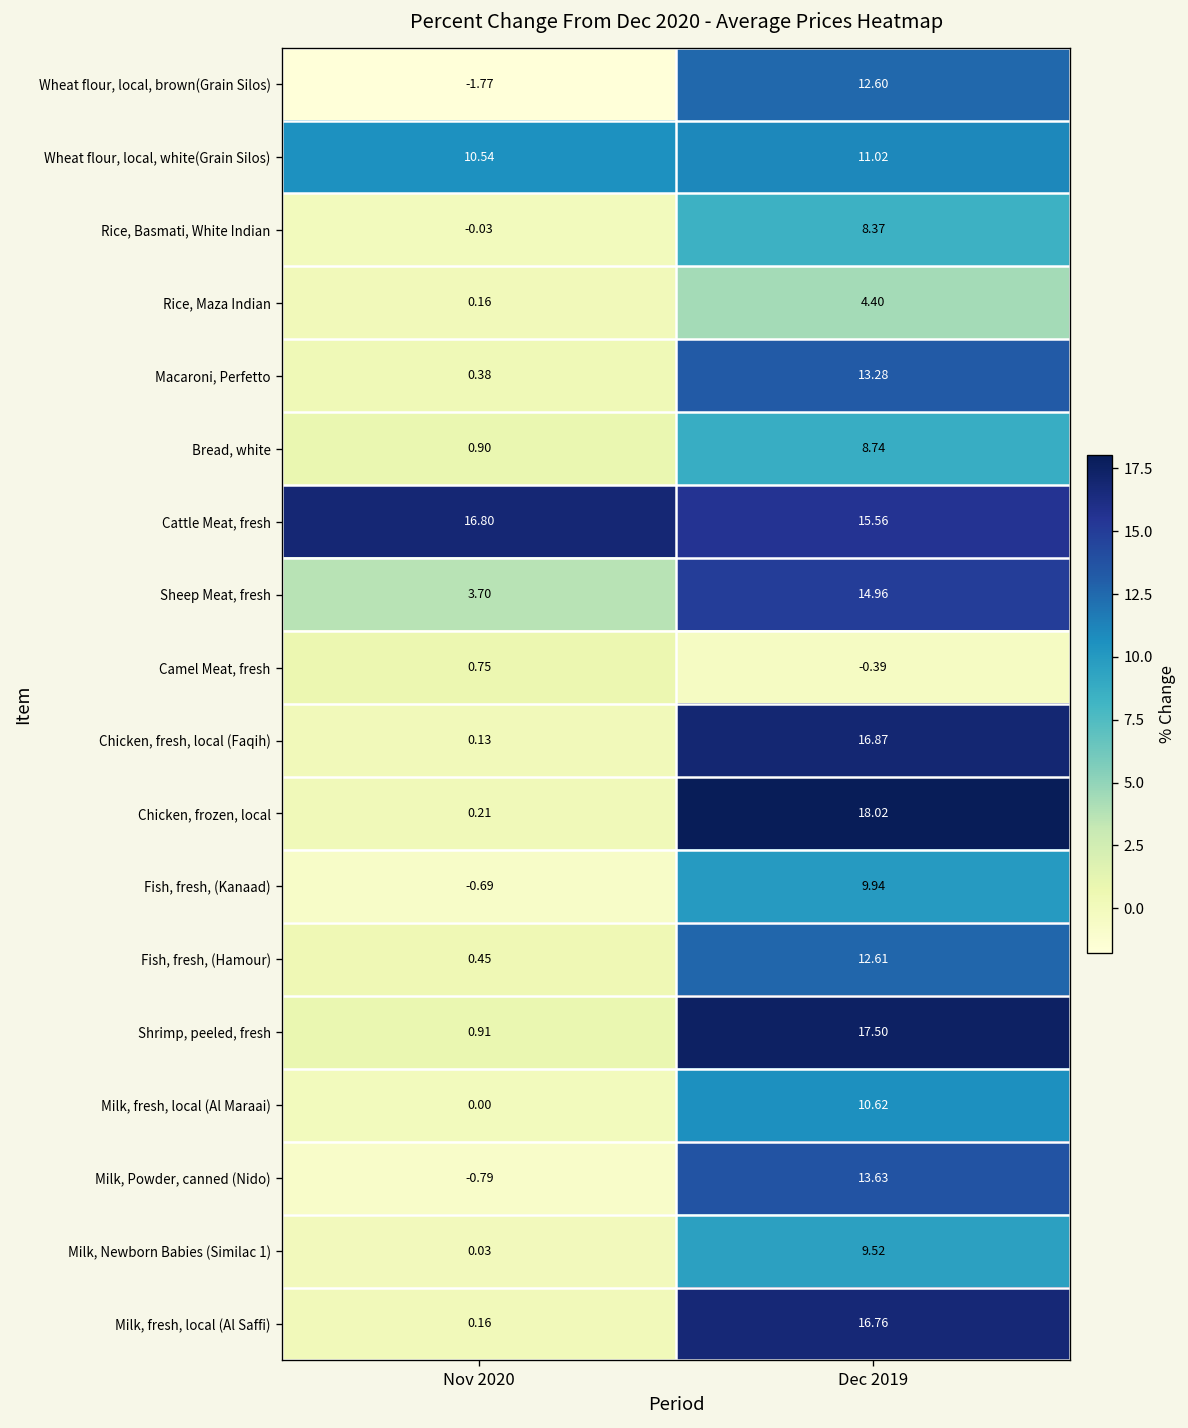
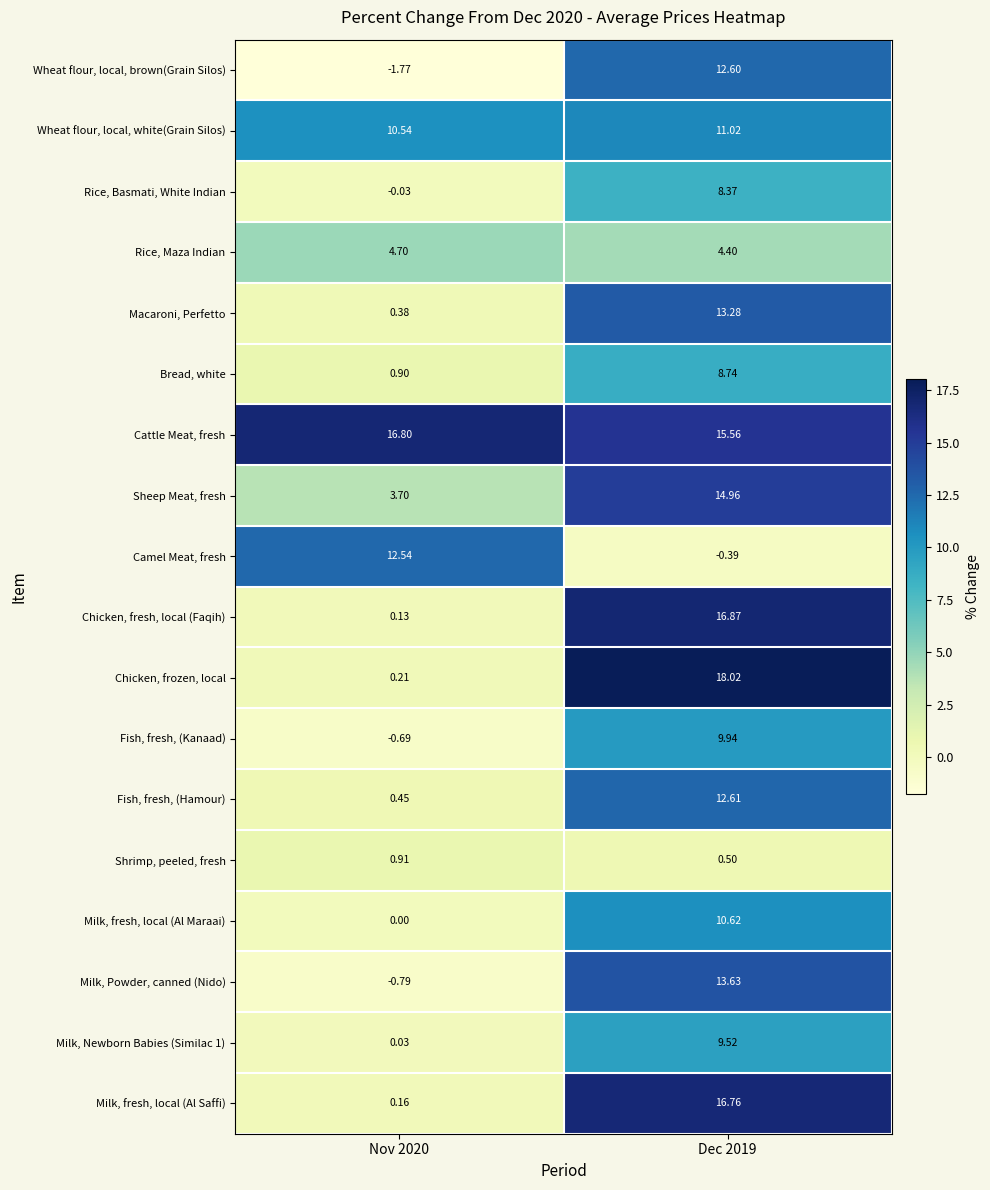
  {
    "Wheat flour, local, brown(Grain Silos)": {
      "Nov 2020": -1.77,
      "Dec 2019": 12.60
    },
    "Wheat flour, local, white(Grain Silos)": {
      "Nov 2020": 10.54,
      "Dec 2019": 11.02
    },
    "Rice, Basmati, White Indian": {
      "Nov 2020": -0.03,
      "Dec 2019": 8.37
    },
    "Rice, Maza Indian": {
-     "Nov 2020": 0.16,
+     "Nov 2020": 4.70,
      "Dec 2019": 4.40
    },
    "Macaroni, Perfetto": {
      "Nov 2020": 0.38,
      "Dec 2019": 13.28
    },
    "Bread, white": {
      "Nov 2020": 0.90,
      "Dec 2019": 8.74
    },
    "Cattle Meat, fresh": {
      "Nov 2020": 16.80,
      "Dec 2019": 15.56
    },
    "Sheep Meat, fresh": {
      "Nov 2020": 3.70,
      "Dec 2019": 14.96
    },
    "Camel Meat, fresh": {
-     "Nov 2020": 0.75,
+     "Nov 2020": 12.54,
      "Dec 2019": -0.39
    },
    "Chicken, fresh, local (Faqih)": {
      "Nov 2020": 0.13,
      "Dec 2019": 16.87
    },
    "Chicken, frozen, local": {
      "Nov 2020": 0.21,
      "Dec 2019": 18.02
    },
    "Fish, fresh, (Kanaad)": {
      "Nov 2020": -0.69,
      "Dec 2019": 9.94
    },
    "Fish, fresh, (Hamour)": {
      "Nov 2020": 0.45,
      "Dec 2019": 12.61
    },
    "Shrimp, peeled, fresh": {
      "Nov 2020": 0.91,
-     "Dec 2019": 17.50
+     "Dec 2019": 0.50
    },
    "Milk, fresh, local (Al Maraai)": {
      "Nov 2020": 0.00,
      "Dec 2019": 10.62
    },
    "Milk, Powder, canned (Nido)": {
      "Nov 2020": -0.79,
      "Dec 2019": 13.63
    },
    "Milk, Newborn Babies (Similac 1)": {
      "Nov 2020": 0.03,
      "Dec 2019": 9.52
    },
    "Milk, fresh, local (Al Saffi)": {
      "Nov 2020": 0.16,
      "Dec 2019": 16.76
    }
  }
